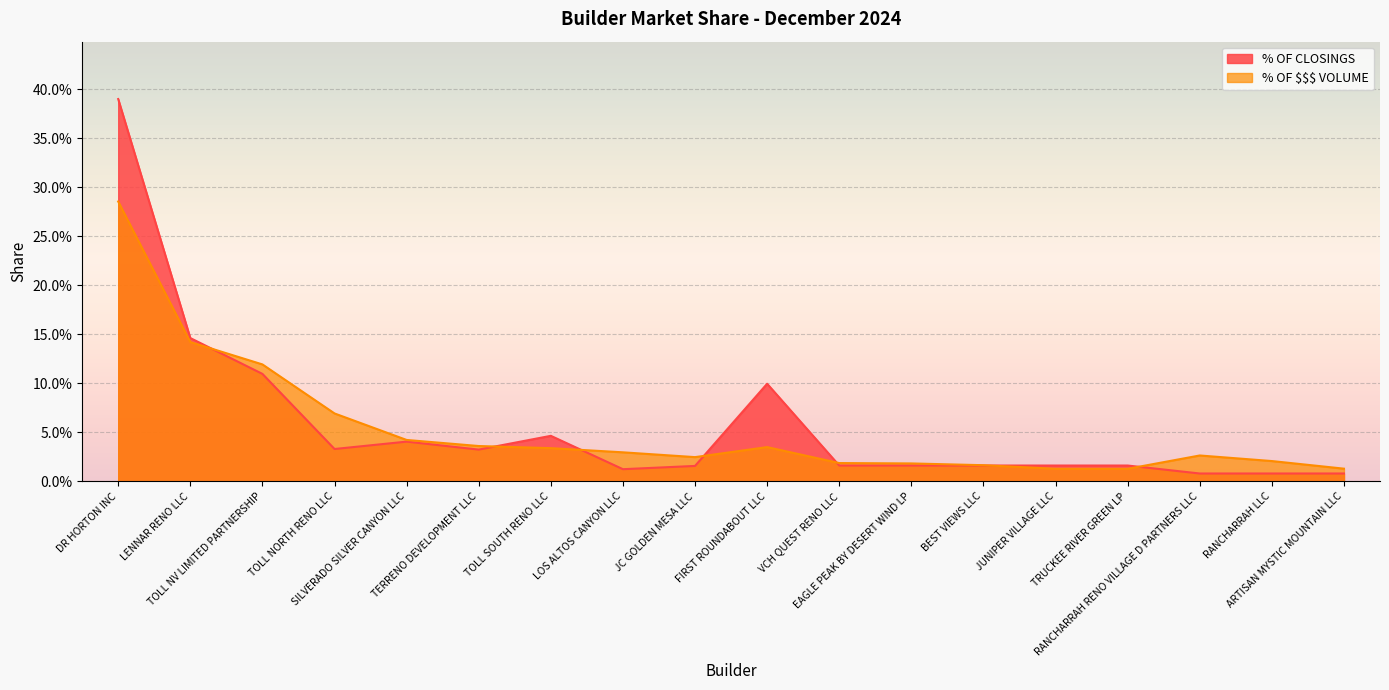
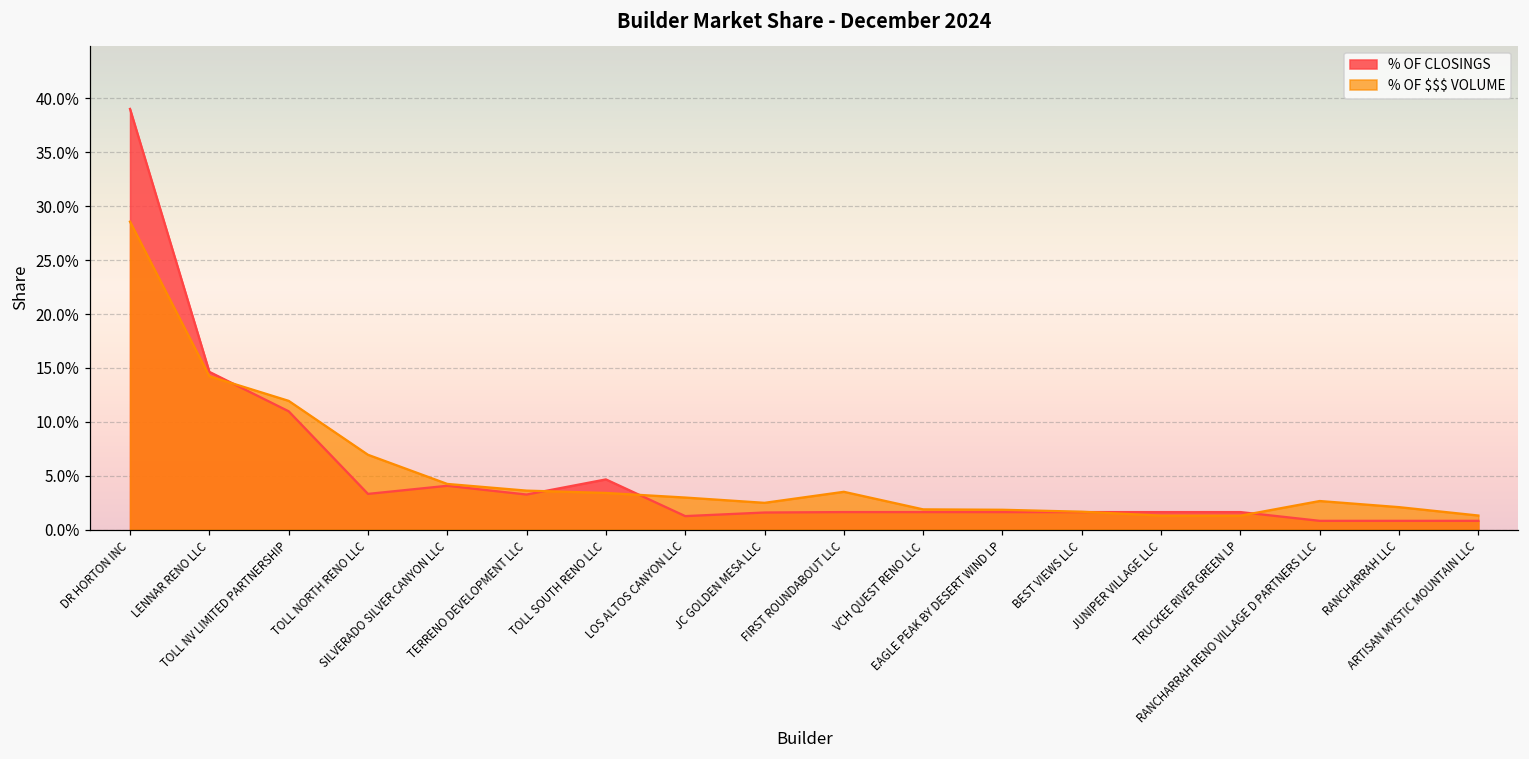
  {
    "% OF CLOSINGS": {
      "DR HORTON INC": "39%",
      "LENNAR RENO LLC": "15%",
      "TOLL NV LIMITED PARTNERSHIP": "11%",
      "TOLL NORTH RENO LLC": "3%",
      "TERRENO DEVELOPMENT LLC": "3%",
      "TOLL SOUTH RENO LLC": "5%",
      "LOS ALTOS CANYON LLC": "1%",
      "JC GOLDEN MESA LLC": "2%",
-     "FIRST ROUNDABOUT LLC": "10%",
+     "FIRST ROUNDABOUT LLC": "2%",
      "JUNIPER VILLAGE LLC": "2%",
      "TRUCKEE RIVER GREEN LP": "2%",
      "RANCHARRAH RENO VILLAGE D PARTNERS LLC": "1%",
      "RANCHARRAH LLC": "1%",
      "ARTISAN MYSTIC MOUNTAIN LLC": "1%"
    }
  }
